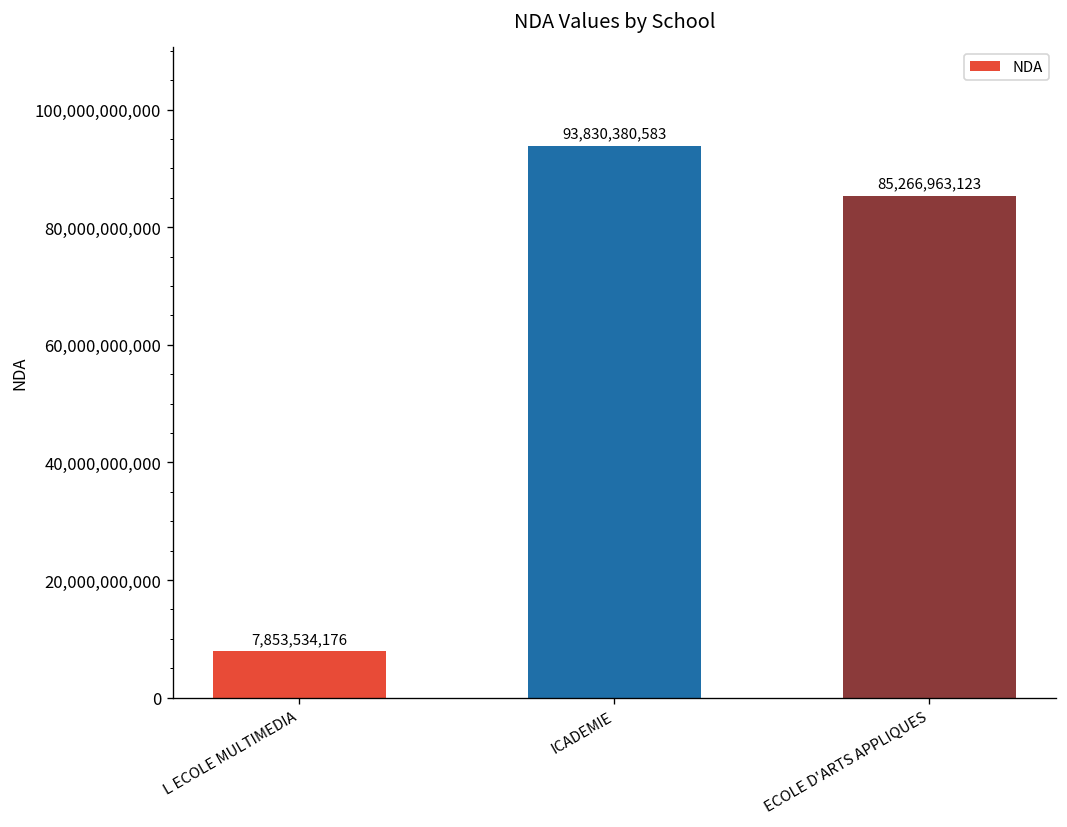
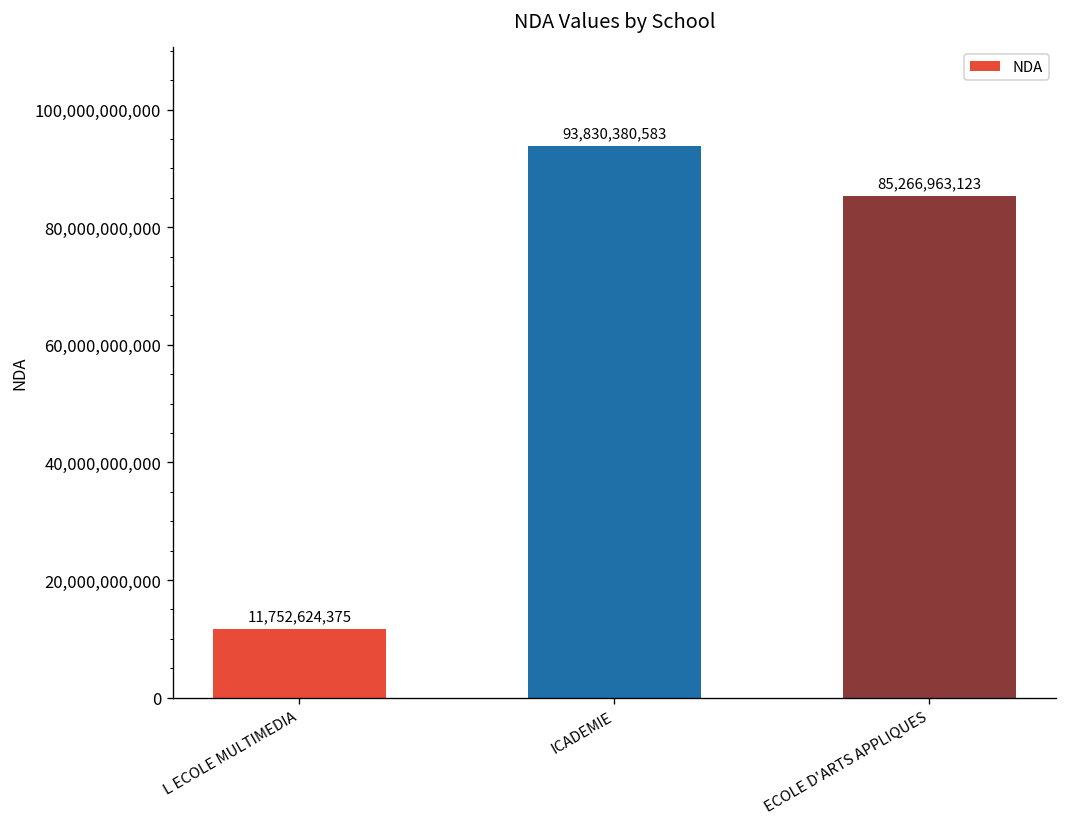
  {
-   "L ECOLE MULTIMEDIA": "7,853,534,176",
+   "L ECOLE MULTIMEDIA": "11,752,624,375",
    "ICADEMIE": "93,830,380,583",
    "ECOLE D'ARTS APPLIQUES": "85,266,963,123"
  }
